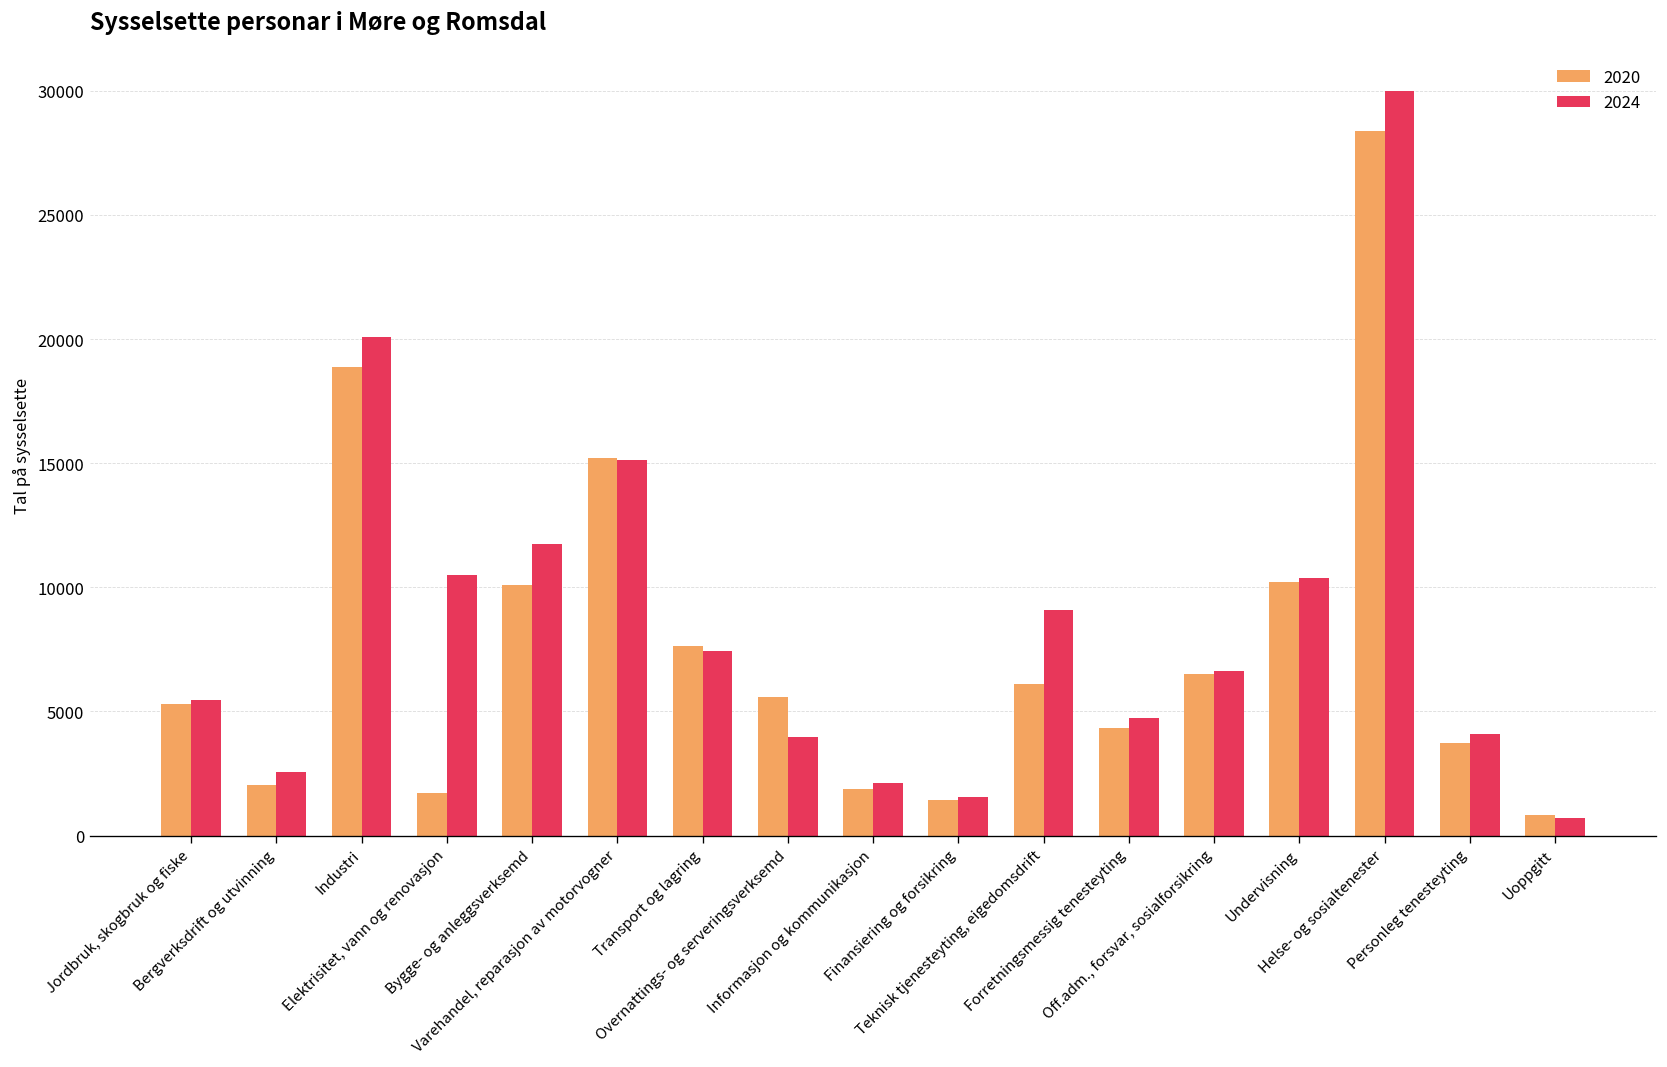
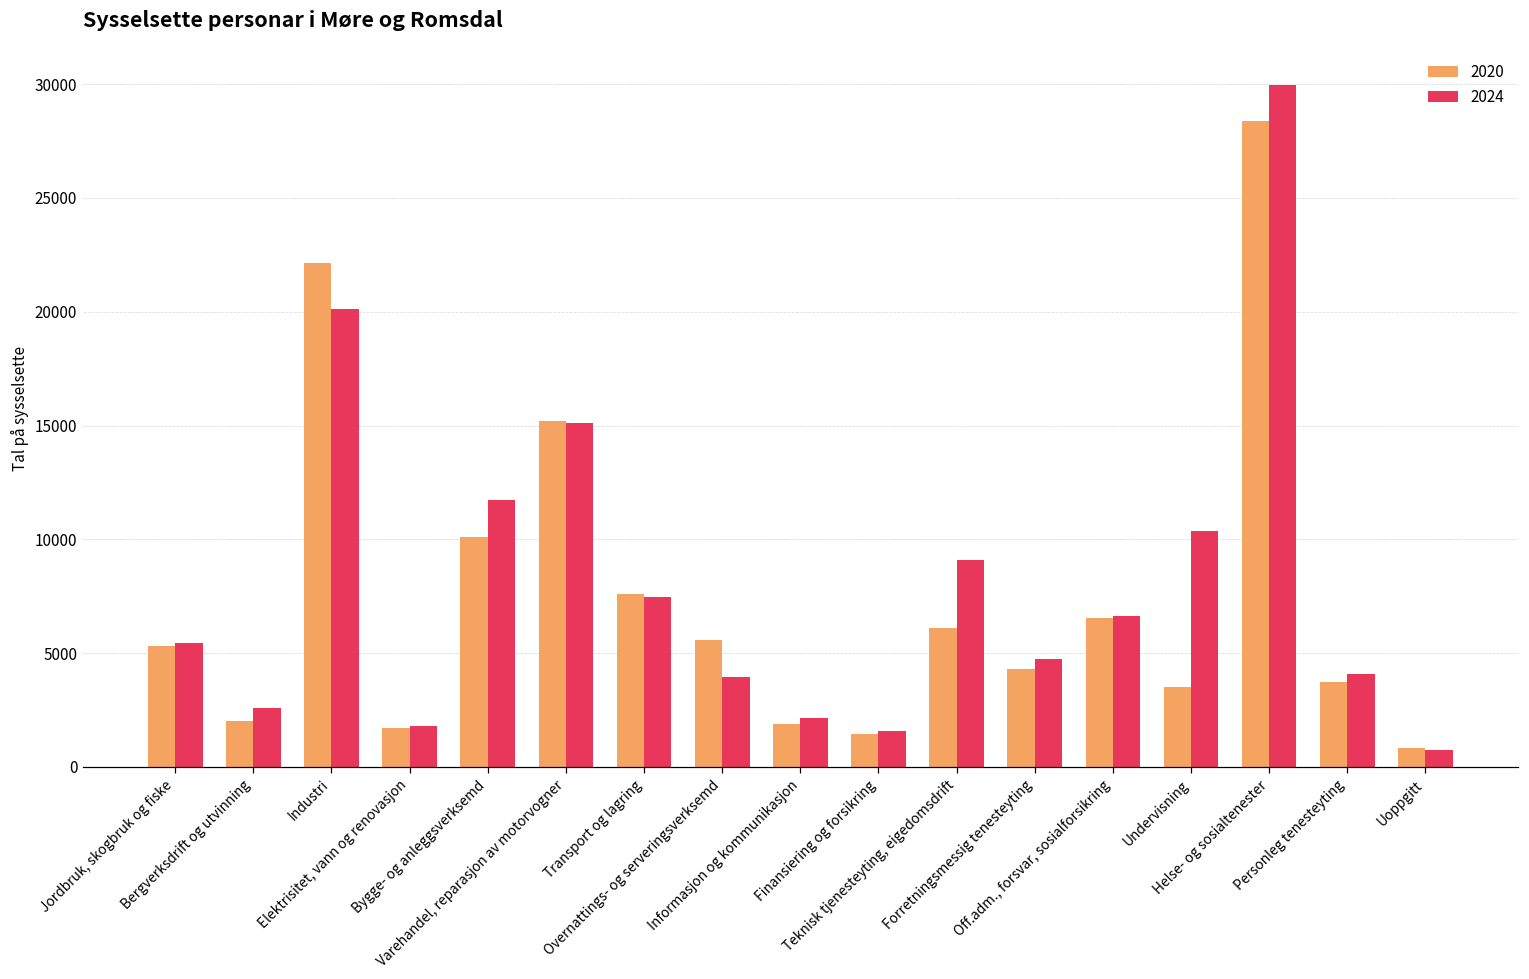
  {
    "2020": {
      "Jordbruk, skogbruk og fiske": 5300,
      "Bergverksdrift og utvinning": 2000,
-     "Industri": 18900,
+     "Industri": 22100,
      "Elektrisitet, vann og renovasjon": 1700,
      "Bygge- og anleggsverksemd": 10100,
      "Varehandel, reparasjon av motorvogner": 15200,
      "Transport og lagring": 7600,
      "Overnattings- og serveringsverksemd": 5600,
      "Informasjon og kommunikasjon": 1900,
      "Finansiering og forsikring": 1400,
      "Teknisk tjenesteyting, eigedomsdrift": 6100,
      "Forretningsmessig tenesteyting": 4300,
      "Off.adm., forsvar, sosialforsikring": 6500,
-     "Undervisning": 10200,
+     "Undervisning": 3500,
      "Helse- og sosialtenester": 28400,
      "Personleg tenesteyting": 3700,
      "Uoppgitt": 800
    },
    "2024": {
      "Jordbruk, skogbruk og fiske": 5500,
      "Bergverksdrift og utvinning": 2600,
      "Industri": 20100,
-     "Elektrisitet, vann og renovasjon": 10500,
+     "Elektrisitet, vann og renovasjon": 1800,
      "Bygge- og anleggsverksemd": 11700,
      "Varehandel, reparasjon av motorvogner": 15100,
      "Transport og lagring": 7400,
      "Overnattings- og serveringsverksemd": 4000,
      "Informasjon og kommunikasjon": 2100,
      "Finansiering og forsikring": 1600,
      "Teknisk tjenesteyting, eigedomsdrift": 9100,
      "Forretningsmessig tenesteyting": 4700,
      "Off.adm., forsvar, sosialforsikring": 6600,
      "Undervisning": 10400,
      "Helse- og sosialtenester": 30000,
      "Personleg tenesteyting": 4100,
      "Uoppgitt": 700
    }
  }
